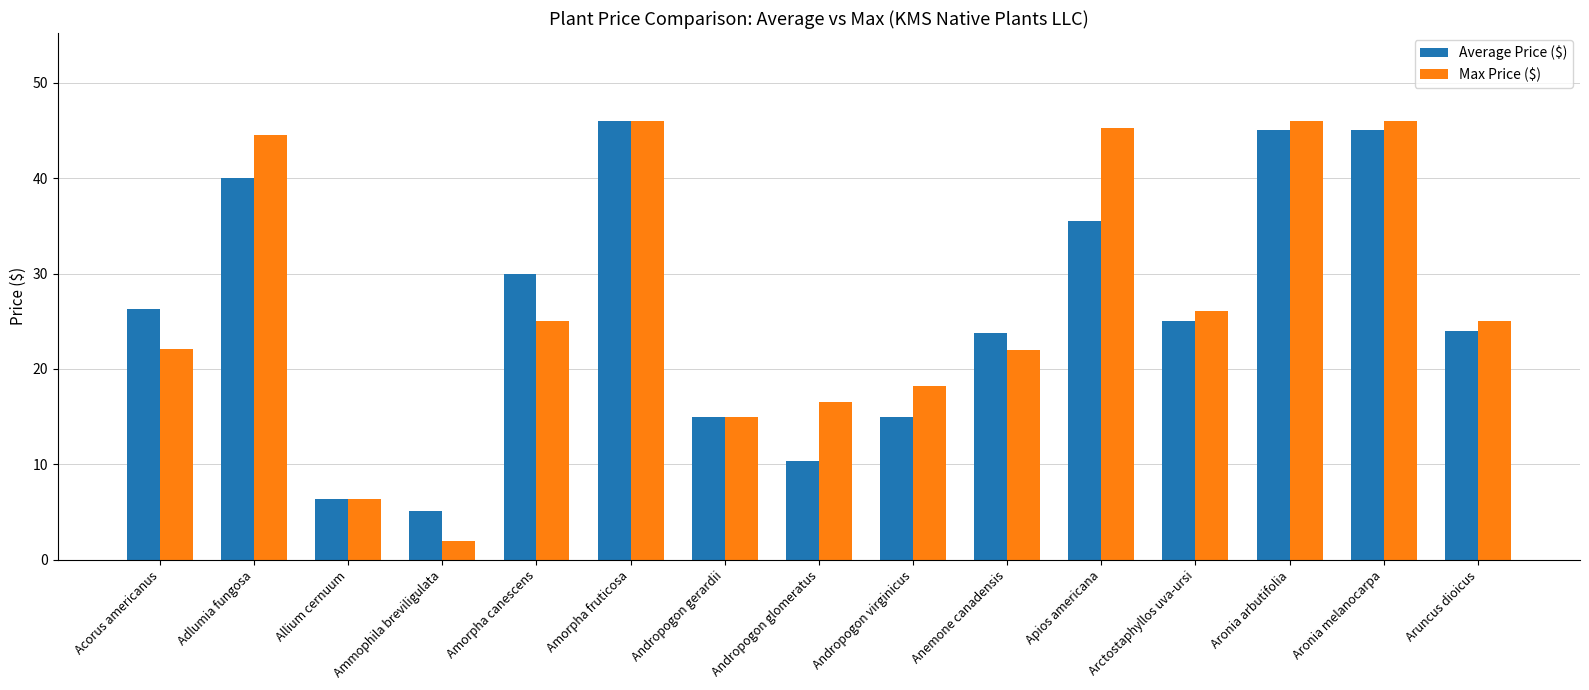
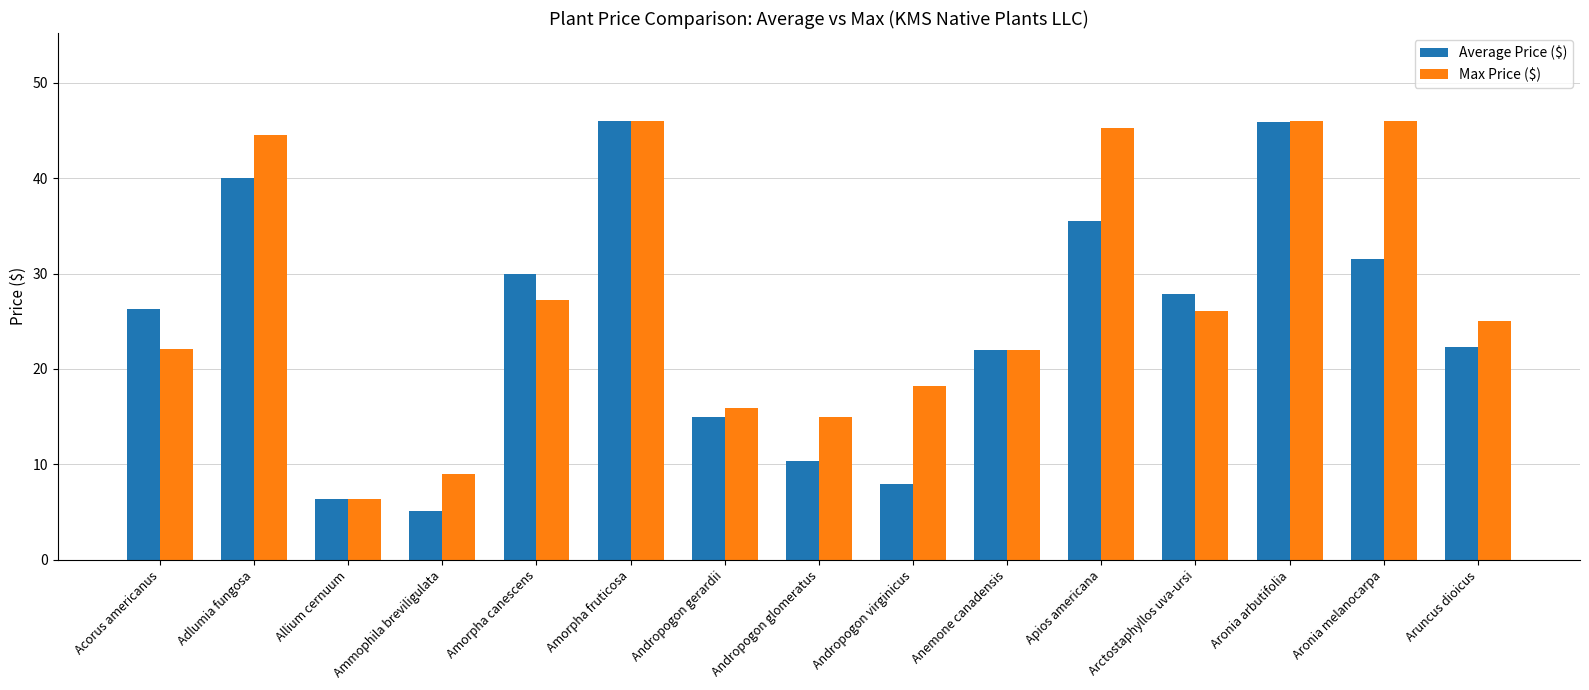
  {
    "Average Price ($)": {
      "Acorus americanus": 26,
      "Adlumia fungosa": 40,
      "Allium cernuum": 6,
      "Ammophila breviligulata": 5,
      "Amorpha canescens": 30,
      "Amorpha fruticosa": 46,
      "Andropogon gerardii": 15,
      "Andropogon glomeratus": 10,
-     "Andropogon virginicus": 15,
-     "Anemone canadensis": 24,
+     "Andropogon virginicus": 8,
+     "Anemone canadensis": 22,
      "Apios americana": 36,
-     "Arctostaphyllos uva-ursi": 25,
-     "Aronia arbutifolia": 45,
-     "Aronia melanocarpa": 45,
-     "Aruncus dioicus": 24
+     "Arctostaphyllos uva-ursi": 28,
+     "Aronia arbutifolia": 46,
+     "Aronia melanocarpa": 32,
+     "Aruncus dioicus": 22
    },
    "Max Price ($)": {
      "Acorus americanus": 22,
      "Adlumia fungosa": 45,
      "Allium cernuum": 6,
-     "Ammophila breviligulata": 2,
-     "Amorpha canescens": 25,
+     "Ammophila breviligulata": 9,
+     "Amorpha canescens": 27,
      "Amorpha fruticosa": 46,
-     "Andropogon gerardii": 15,
-     "Andropogon glomeratus": 17,
+     "Andropogon gerardii": 16,
+     "Andropogon glomeratus": 15,
      "Andropogon virginicus": 18,
      "Anemone canadensis": 22,
      "Apios americana": 45,
      "Arctostaphyllos uva-ursi": 26,
      "Aronia arbutifolia": 46,
      "Aronia melanocarpa": 46,
      "Aruncus dioicus": 25
    }
  }
